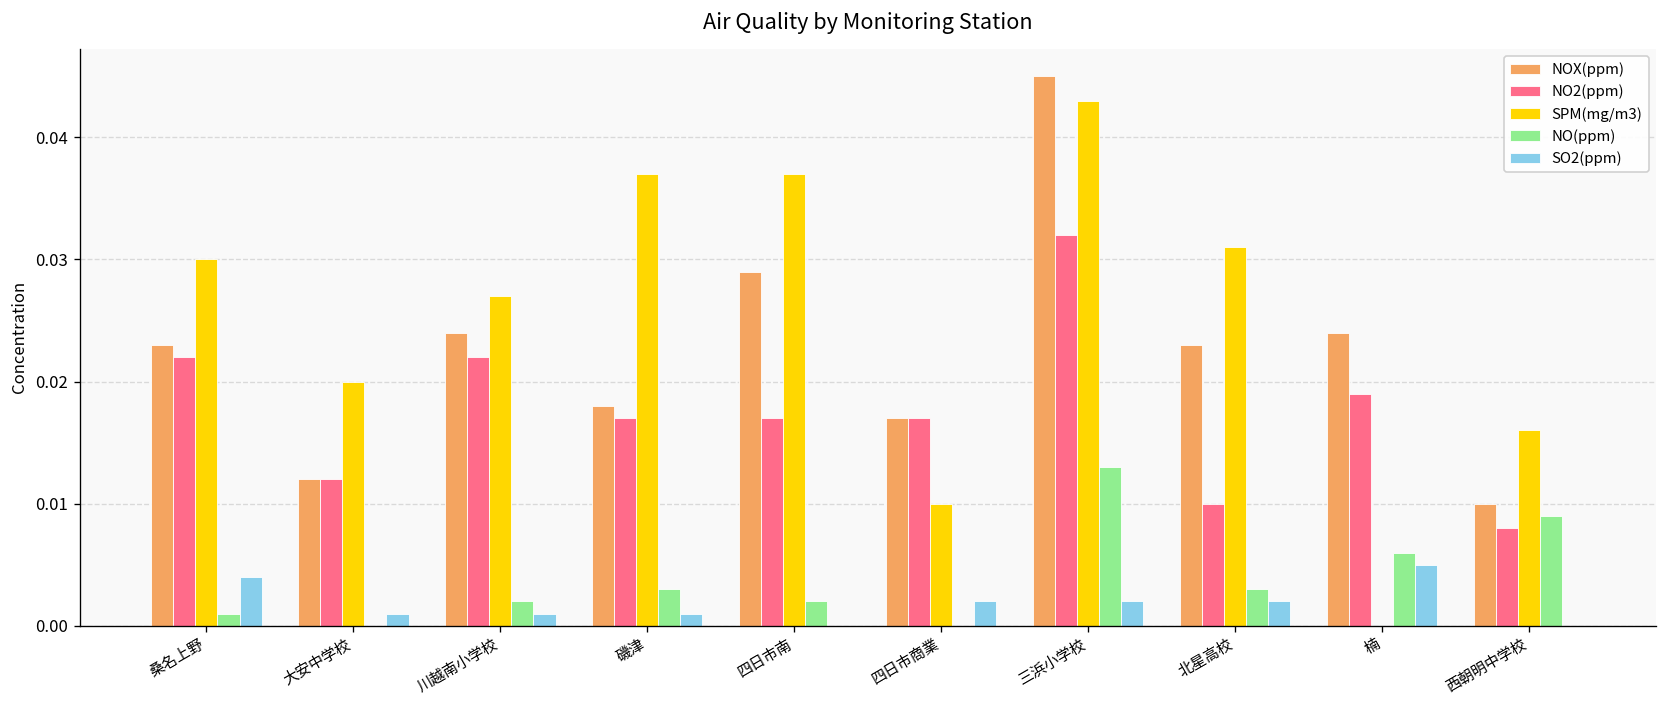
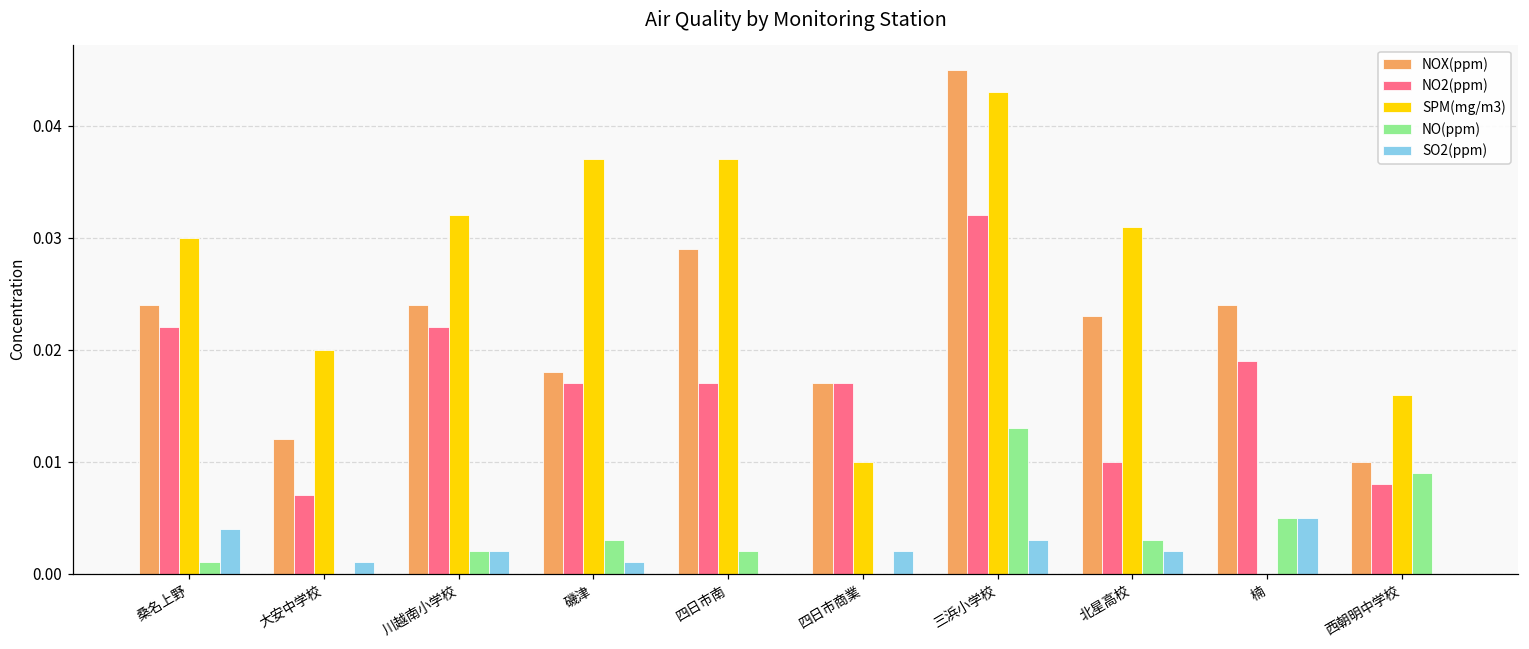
  {
    "NOX(ppm)": {
-     "桑名上野": 0.023,
+     "桑名上野": 0.024,
      "大安中学校": 0.012,
      "川越南小学校": 0.024,
      "磯津": 0.018,
      "四日市南": 0.029,
      "四日市商業": 0.017,
      "三浜小学校": 0.045,
      "北星高校": 0.023,
      "楠": 0.024,
      "西朝明中学校": 0.010
    },
    "NO2(ppm)": {
      "桑名上野": 0.022,
-     "大安中学校": 0.012,
+     "大安中学校": 0.007,
      "川越南小学校": 0.022,
      "磯津": 0.017,
      "四日市南": 0.017,
      "四日市商業": 0.017,
      "三浜小学校": 0.032,
      "北星高校": 0.010,
      "楠": 0.019,
      "西朝明中学校": 0.008
    },
    "SPM(mg/m3)": {
      "桑名上野": 0.030,
      "大安中学校": 0.020,
-     "川越南小学校": 0.027,
+     "川越南小学校": 0.032,
      "磯津": 0.037,
      "四日市南": 0.037,
      "四日市商業": 0.010,
      "三浜小学校": 0.043,
      "北星高校": 0.031,
      "楠": 0.000,
      "西朝明中学校": 0.016
    },
    "NO(ppm)": {
      "桑名上野": 0.001,
      "大安中学校": 0.000,
      "川越南小学校": 0.002,
      "磯津": 0.003,
      "四日市南": 0.002,
      "四日市商業": 0.000,
      "三浜小学校": 0.013,
      "北星高校": 0.003,
-     "楠": 0.006,
+     "楠": 0.005,
      "西朝明中学校": 0.009
    },
    "SO2(ppm)": {
      "桑名上野": 0.004,
      "大安中学校": 0.001,
-     "川越南小学校": 0.001,
+     "川越南小学校": 0.002,
      "磯津": 0.001,
      "四日市南": 0.000,
      "四日市商業": 0.002,
-     "三浜小学校": 0.002,
+     "三浜小学校": 0.003,
      "北星高校": 0.002,
      "楠": 0.005,
      "西朝明中学校": 0.000
    }
  }
